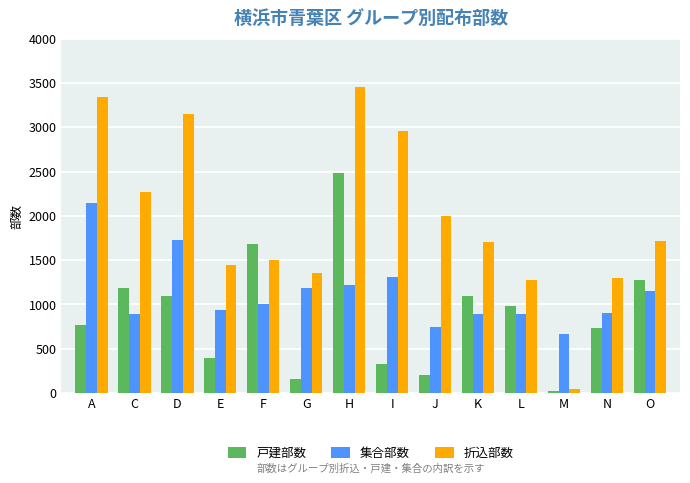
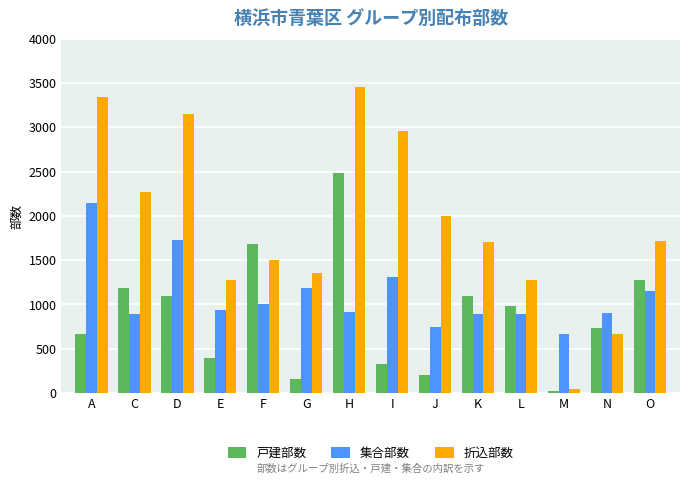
  {
    "戸建部数": {
-     "A": 800,
+     "A": 700,
      "C": 1200,
      "D": 1100,
      "E": 400,
      "F": 1700,
      "G": 200,
      "H": 2500,
      "I": 300,
      "J": 200,
      "K": 1100,
      "L": 1000,
      "N": 700,
      "O": 1300
    },
    "集合部数": {
      "A": 2200,
      "C": 900,
      "D": 1700,
      "E": 900,
      "F": 1000,
      "G": 1200,
-     "H": 1200,
+     "H": 900,
      "I": 1300,
      "J": 700,
      "K": 900,
      "L": 900,
      "M": 700,
      "N": 900,
      "O": 1200
    },
    "折込部数": {
      "A": 3300,
      "C": 2300,
      "D": 3200,
-     "E": 1500,
+     "E": 1300,
      "F": 1500,
      "G": 1400,
      "H": 3500,
      "I": 3000,
      "J": 2000,
      "K": 1700,
      "L": 1300,
      "M": 100,
-     "N": 1300,
+     "N": 700,
      "O": 1700
    }
  }
